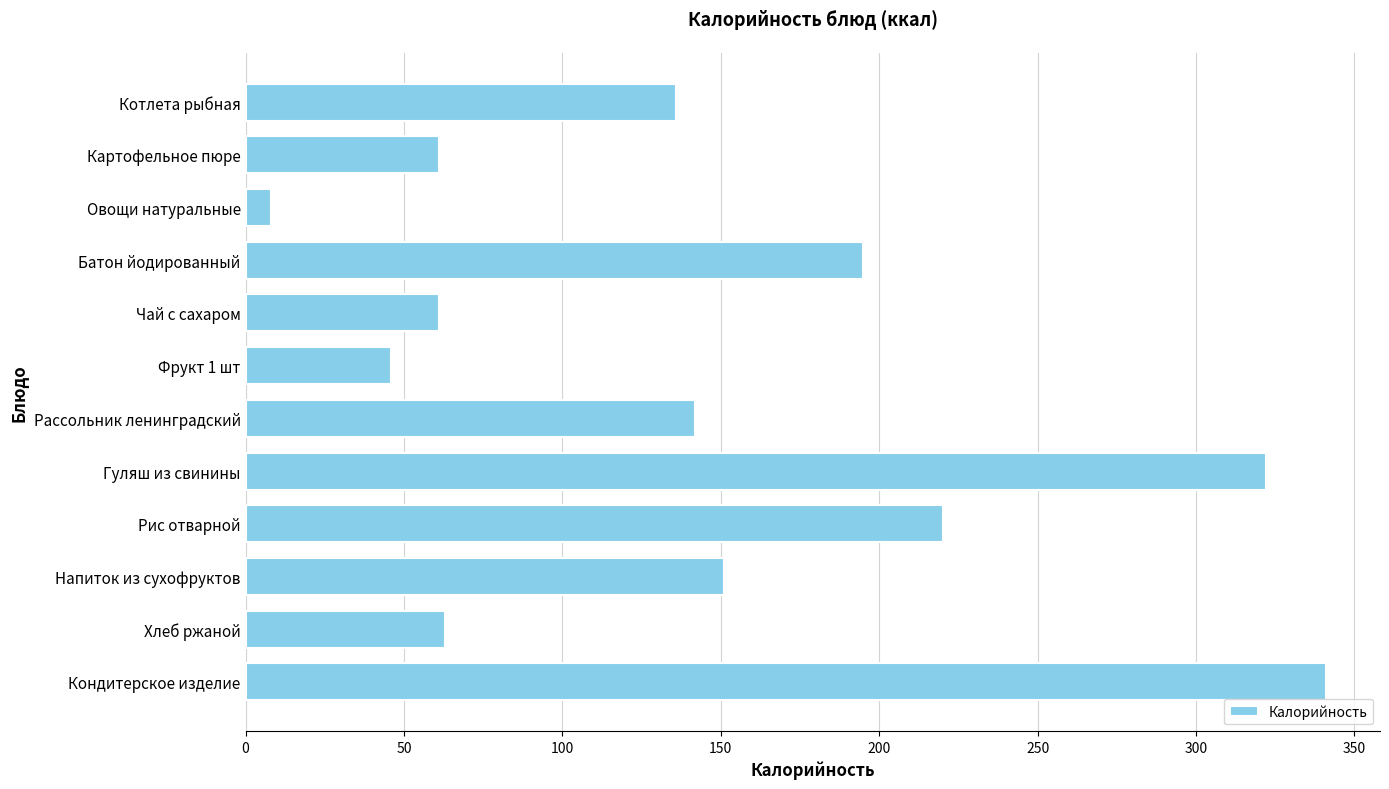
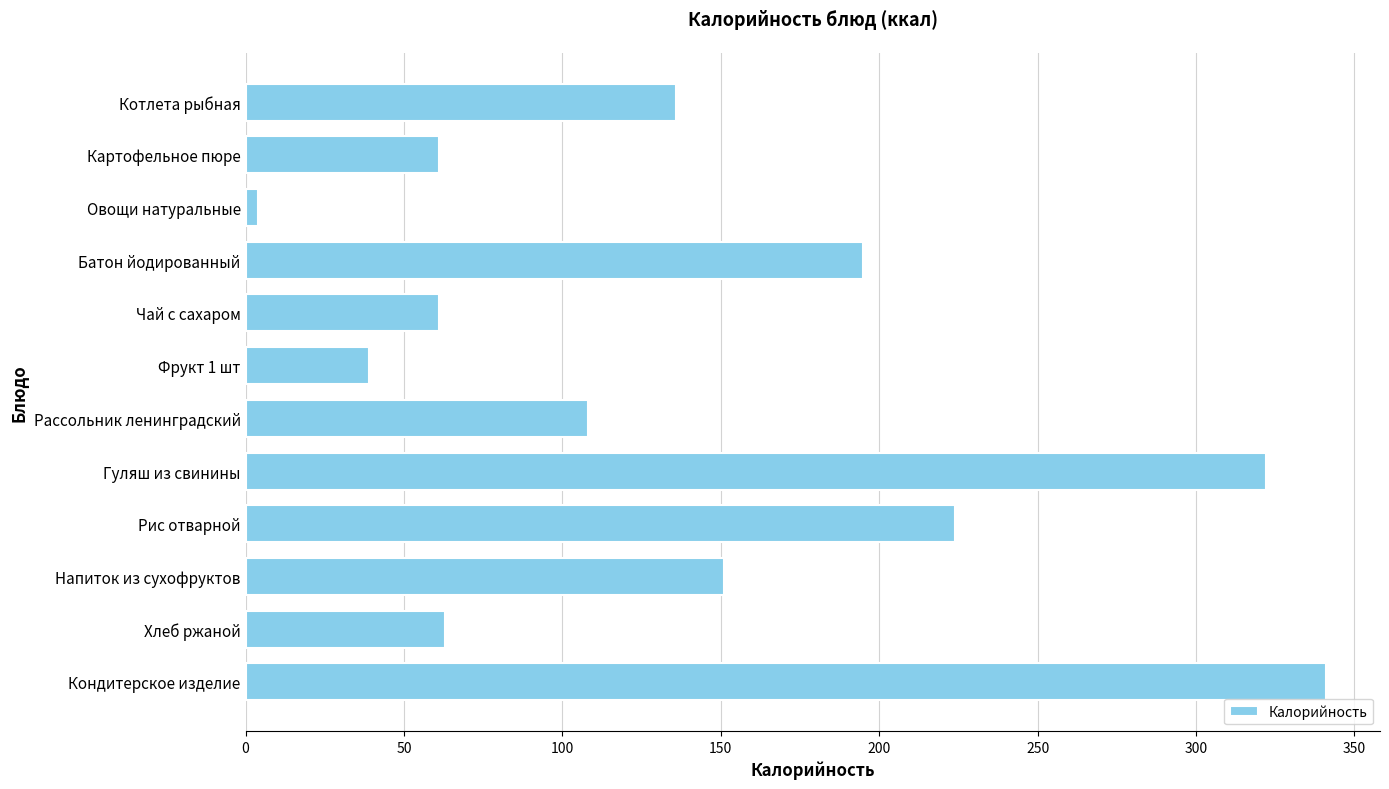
  {
    "Котлета рыбная": 136,
    "Картофельное пюре": 61,
-   "Овощи натуральные": 8,
+   "Овощи натуральные": 4,
    "Батон йодированный": 195,
    "Чай с сахаром": 61,
-   "Фрукт 1 шт": 46,
-   "Рассольник ленинградский": 142,
+   "Фрукт 1 шт": 39,
+   "Рассольник ленинградский": 108,
    "Гуляш из свинины": 322,
-   "Рис отварной": 220,
+   "Рис отварной": 224,
    "Напиток из сухофруктов": 151,
    "Хлеб ржаной": 63,
    "Кондитерское изделие": 341
  }
